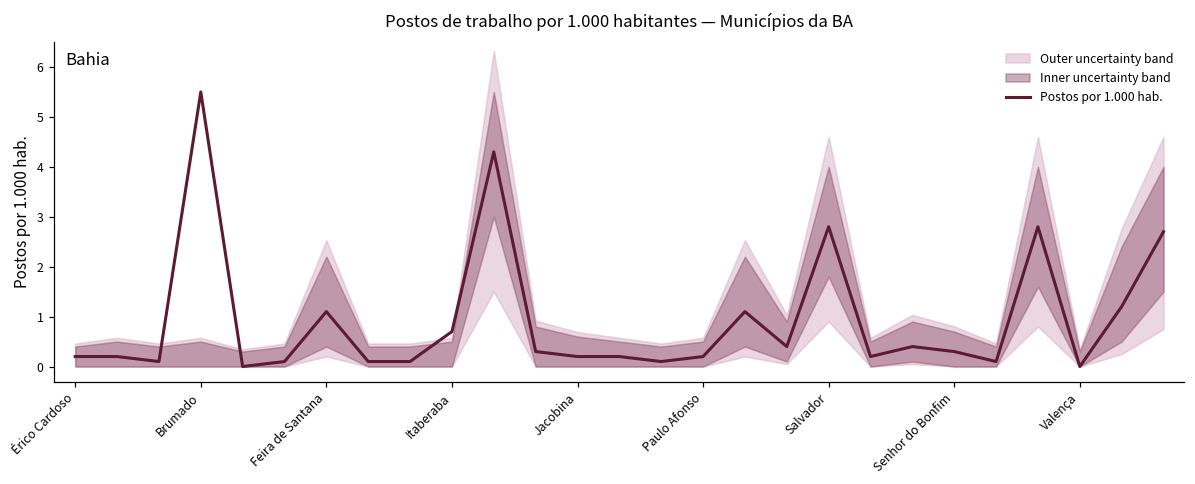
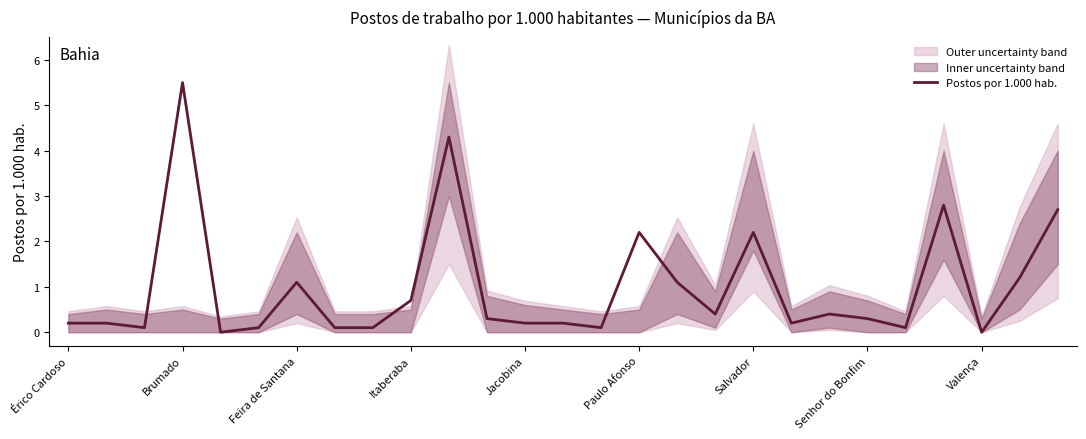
  {
    "Postos por 1.000 hab.": {
      "Érico Cardoso": 0.2,
      "Brumado": 5.5,
      "Feira de Santana": 1.1,
      "Itaberaba": 0.7,
      "Jacobina": 0.2,
-     "Paulo Afonso": 0.2,
-     "Salvador": 2.8,
+     "Paulo Afonso": 2.2,
+     "Salvador": 2.2,
      "Senhor do Bonfim": 0.3,
      "Valença": 0.0
    },
    "Outer uncertainty band": {
      "Érico Cardoso": 0.5,
      "Brumado": 0.6,
      "Itaberaba": 0.6,
      "Jacobina": 0.7,
      "Paulo Afonso": 0.6,
      "Senhor do Bonfim": 0.8
    }
  }
